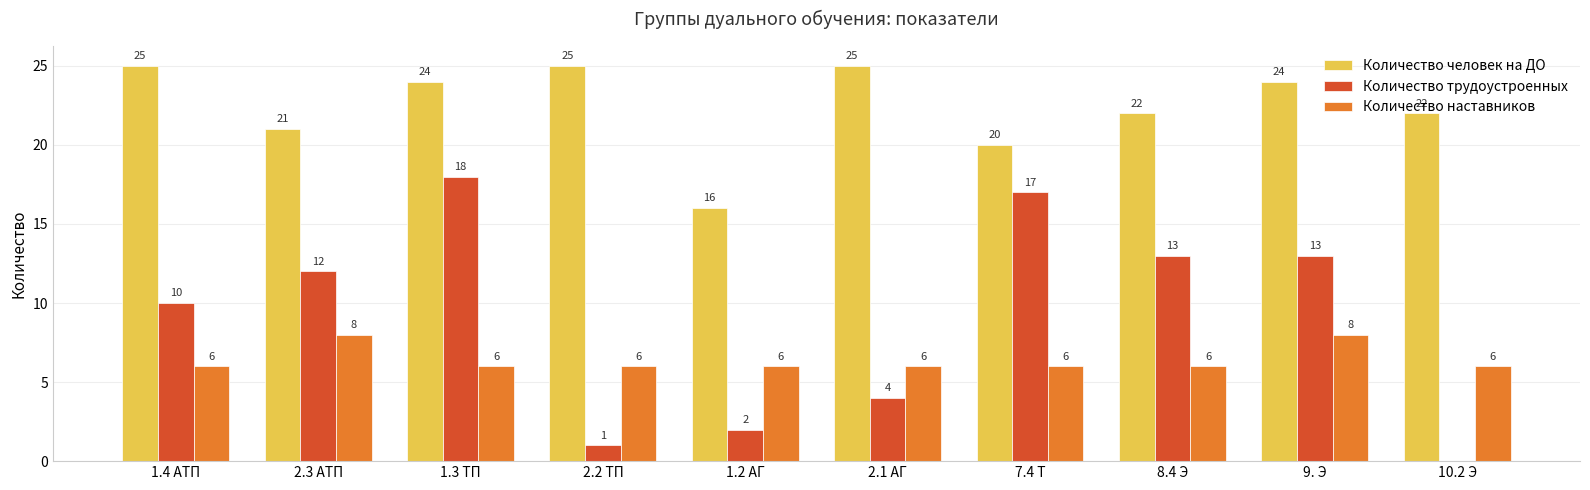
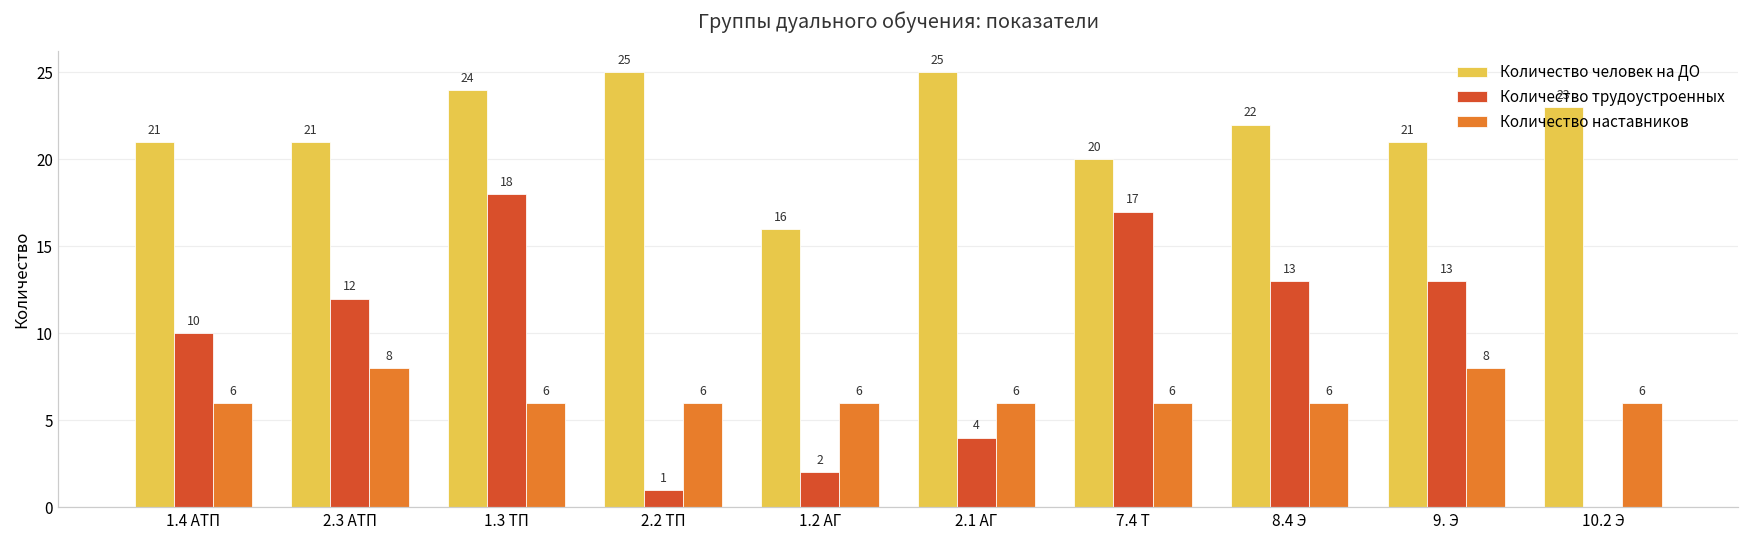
  {
    "Количество человек на ДО": {
-     "1.4 АТП": 25,
+     "1.4 АТП": 21,
      "2.3 АТП": 21,
      "1.3 ТП": 24,
      "2.2 ТП": 25,
      "1.2 АГ": 16,
      "2.1 АГ": 25,
      "7.4 Т": 20,
      "8.4 Э": 22,
-     "9. Э": 24,
-     "10.2 Э": 22
+     "9. Э": 21,
+     "10.2 Э": 23
    }
  }
